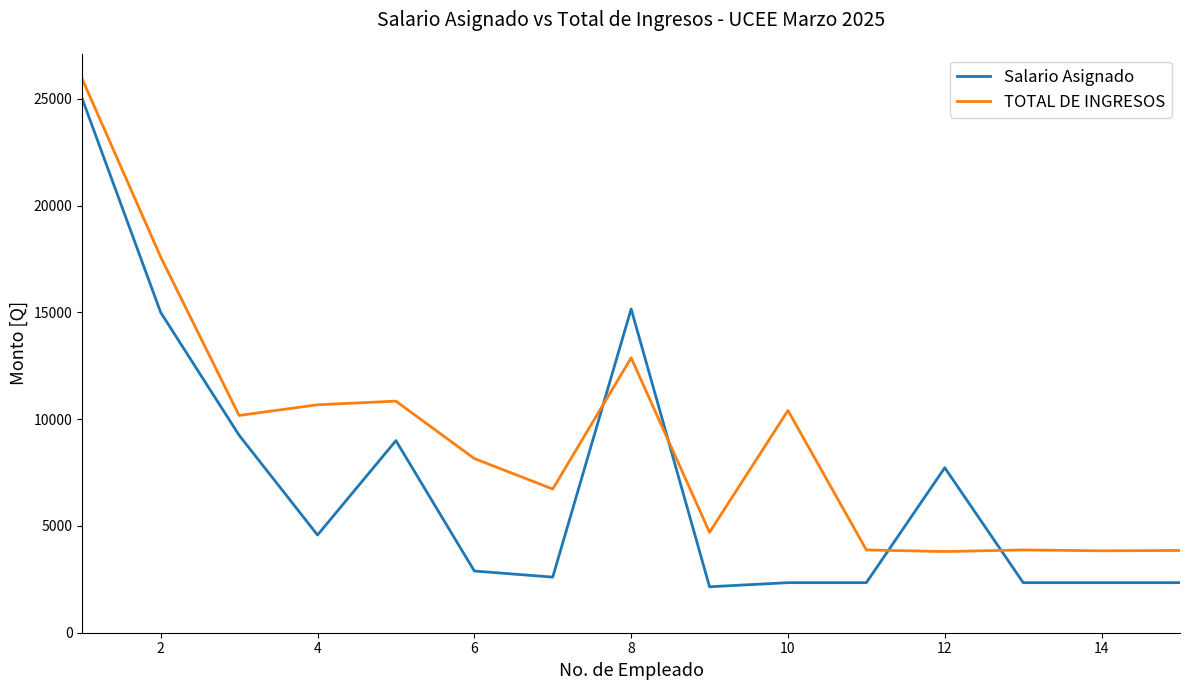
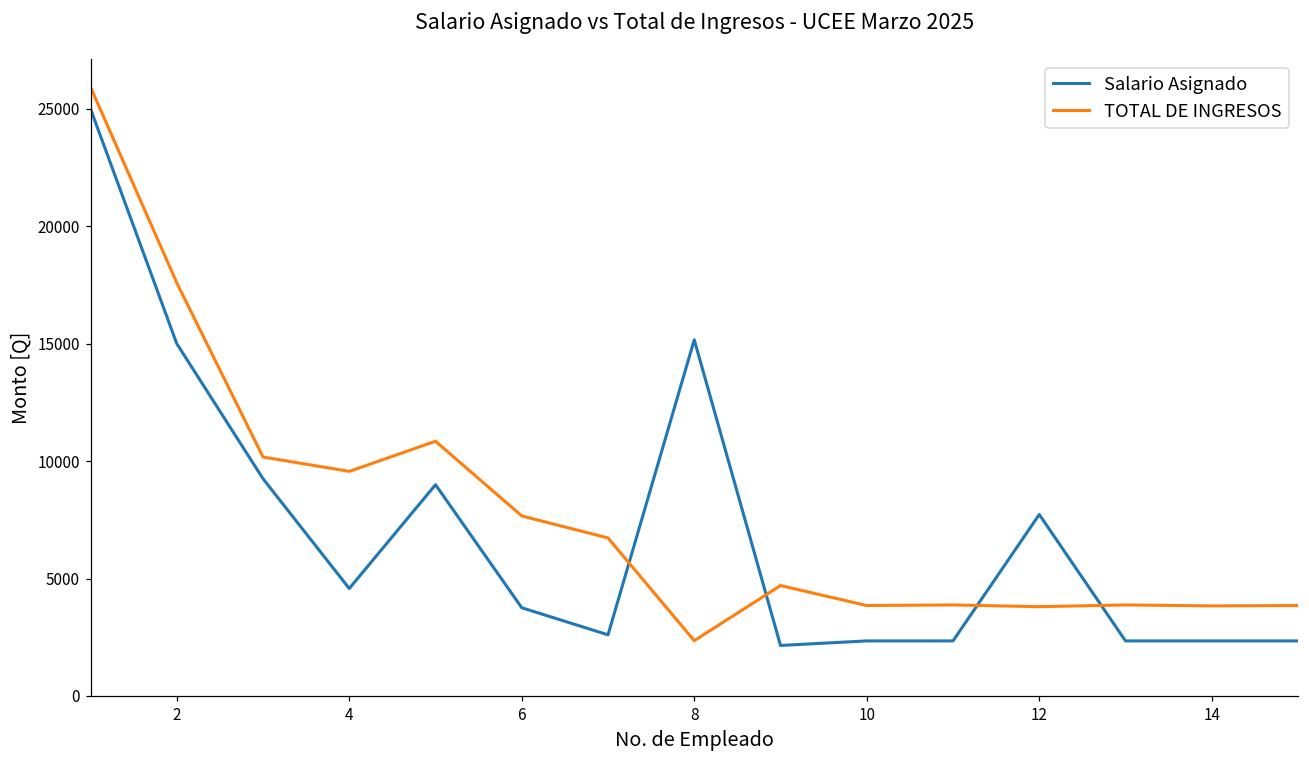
  {
    "Salario Asignado": {
      "2": 15000,
      "4": 4600,
-     "6": 2900,
+     "6": 3800,
      "8": 15200,
      "10": 2300,
      "12": 7700,
      "14": 2300
    },
    "TOTAL DE INGRESOS": {
      "2": 17600,
-     "4": 10700,
-     "6": 8200,
-     "8": 12900,
-     "10": 10400,
+     "4": 9600,
+     "6": 7700,
+     "8": 2400,
+     "10": 3900,
      "12": 3800,
      "14": 3800
    }
  }
